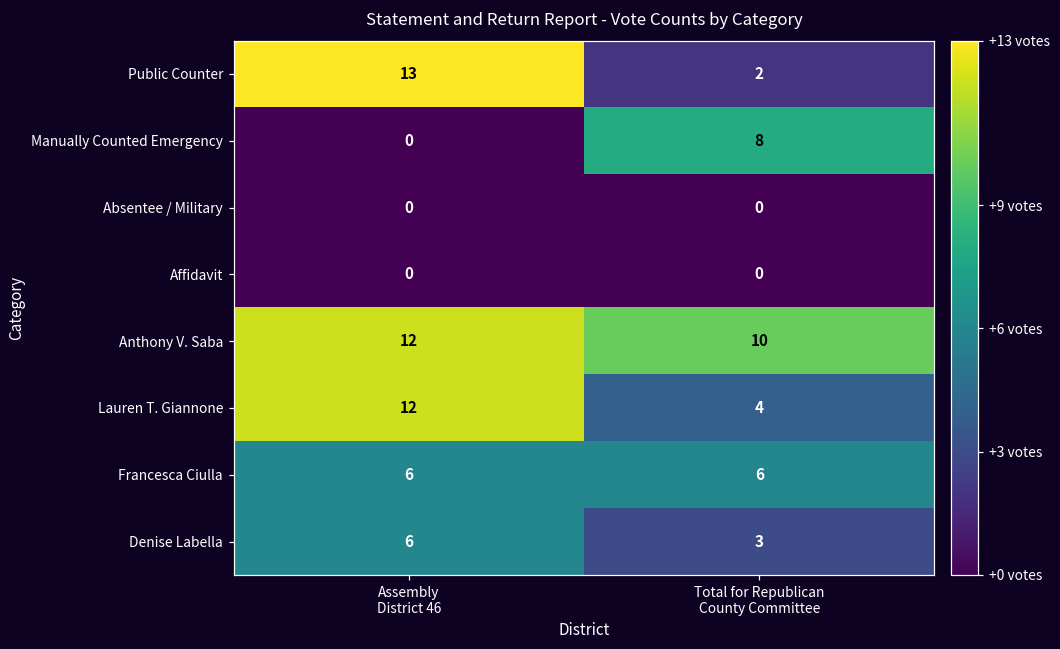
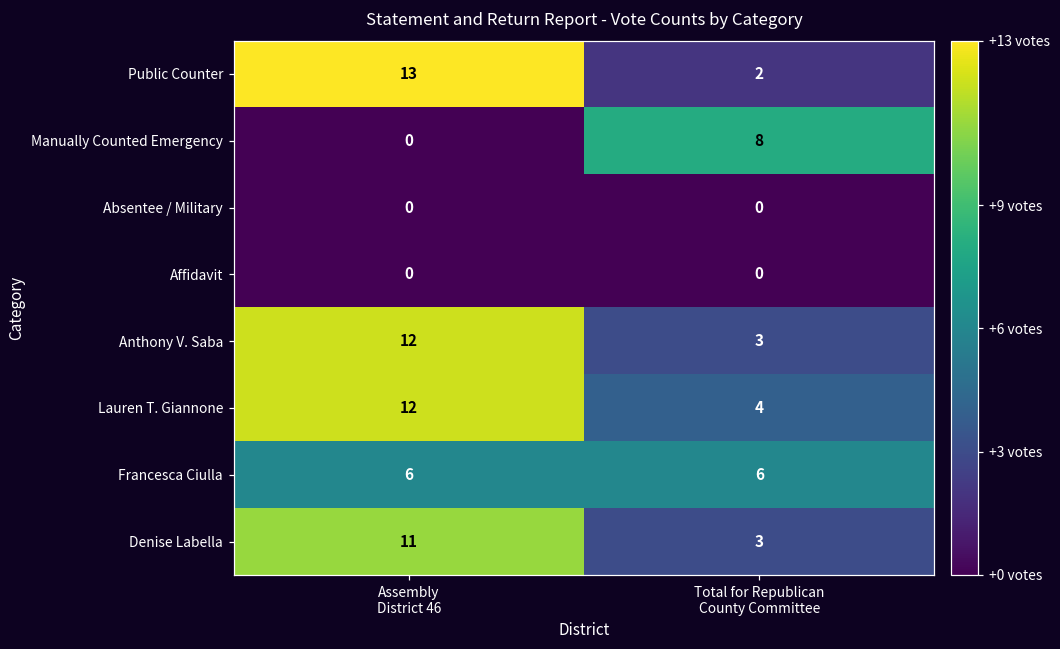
  {
    "Public Counter": {
      "Assembly District 46": 13,
      "Total for Republican County Committee": 2
    },
    "Manually Counted Emergency": {
      "Assembly District 46": 0,
      "Total for Republican County Committee": 8
    },
    "Absentee / Military": {
      "Assembly District 46": 0,
      "Total for Republican County Committee": 0
    },
    "Affidavit": {
      "Assembly District 46": 0,
      "Total for Republican County Committee": 0
    },
    "Anthony V. Saba": {
      "Assembly District 46": 12,
-     "Total for Republican County Committee": 10
+     "Total for Republican County Committee": 3
    },
    "Lauren T. Giannone": {
      "Assembly District 46": 12,
      "Total for Republican County Committee": 4
    },
    "Francesca Ciulla": {
      "Assembly District 46": 6,
      "Total for Republican County Committee": 6
    },
    "Denise Labella": {
-     "Assembly District 46": 6,
+     "Assembly District 46": 11,
      "Total for Republican County Committee": 3
    }
  }
